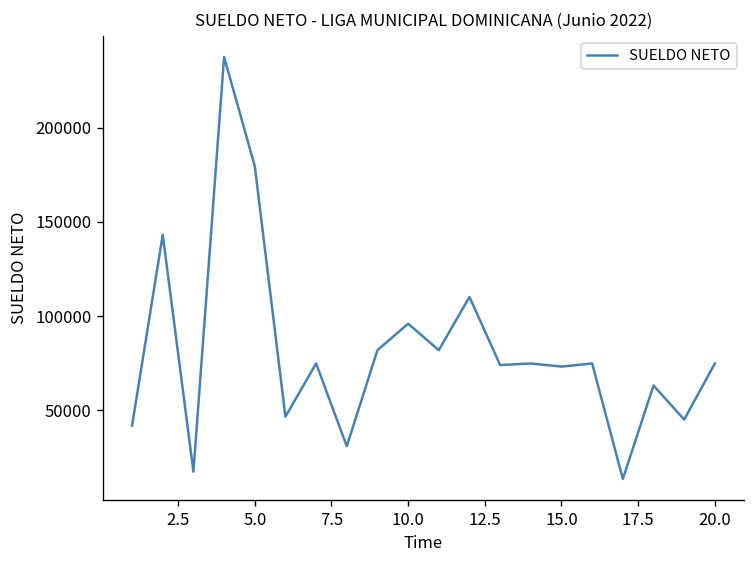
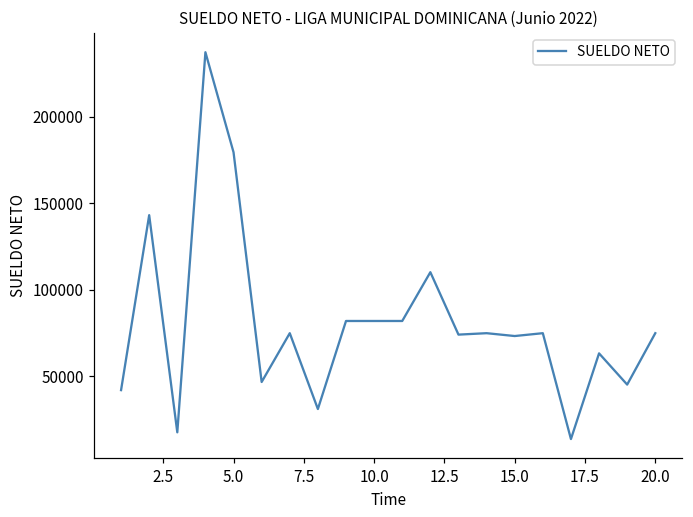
  {
    "5.0": 180000,
-   "10.0": 96000,
+   "10.0": 82000,
    "15.0": 73000,
    "20.0": 75000
  }
